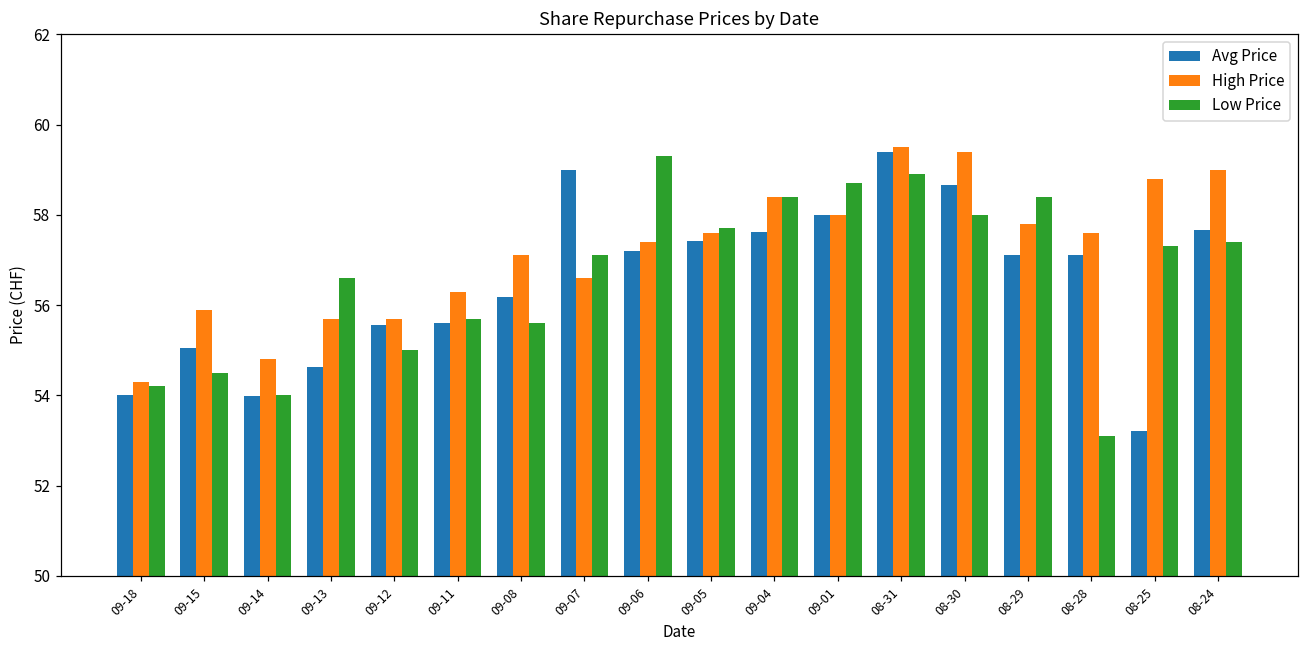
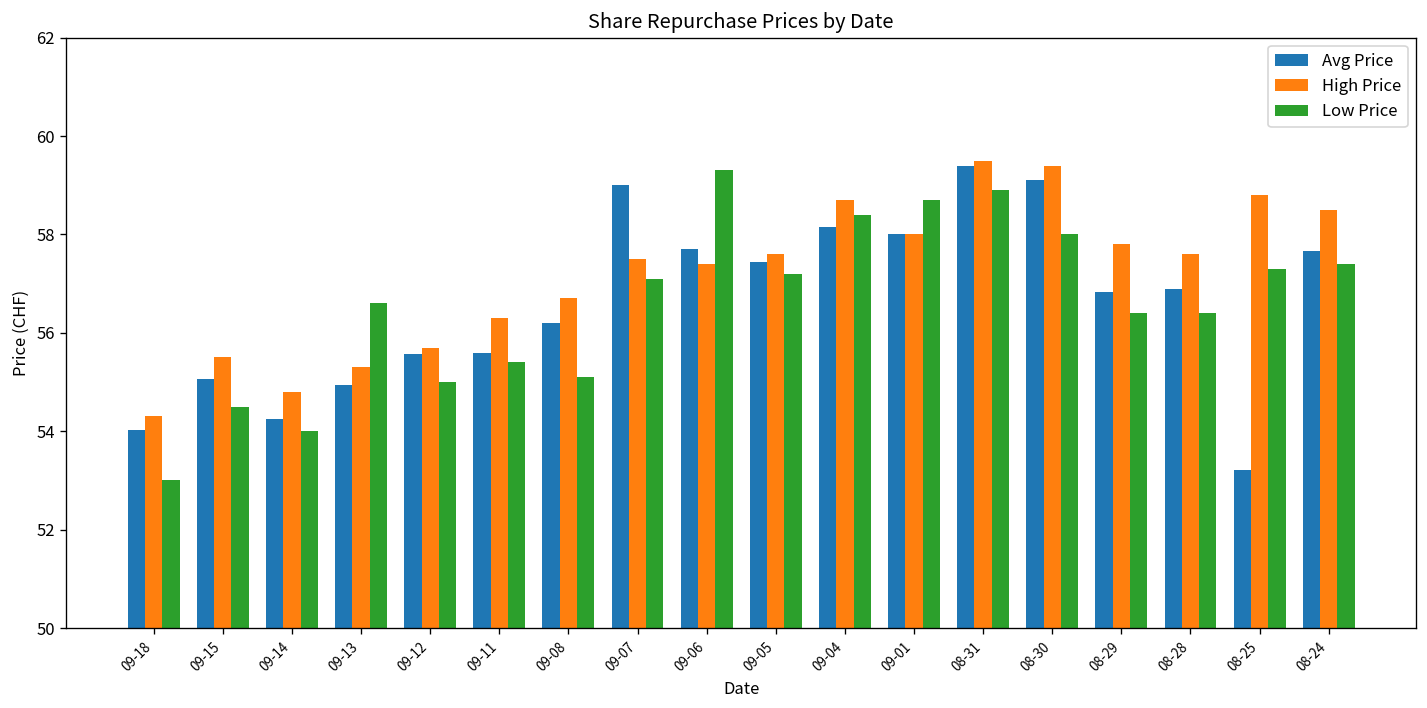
  {
    "Avg Price": {
      "09-18": 54.0,
      "09-15": 55.1,
-     "09-14": 54.0,
-     "09-13": 54.6,
+     "09-14": 54.2,
+     "09-13": 54.9,
      "09-12": 55.6,
      "09-11": 55.6,
      "09-08": 56.2,
      "09-07": 59.0,
-     "09-06": 57.2,
+     "09-06": 57.7,
      "09-05": 57.4,
-     "09-04": 57.6,
+     "09-04": 58.2,
      "09-01": 58.0,
      "08-31": 59.4,
-     "08-30": 58.7,
-     "08-29": 57.1,
-     "08-28": 57.1,
+     "08-30": 59.1,
+     "08-29": 56.8,
+     "08-28": 56.9,
      "08-25": 53.2,
      "08-24": 57.7
    },
    "High Price": {
      "09-18": 54.3,
-     "09-15": 55.9,
+     "09-15": 55.5,
      "09-14": 54.8,
-     "09-13": 55.7,
+     "09-13": 55.3,
      "09-12": 55.7,
      "09-11": 56.3,
-     "09-08": 57.1,
-     "09-07": 56.6,
+     "09-08": 56.7,
+     "09-07": 57.5,
      "09-06": 57.4,
      "09-05": 57.6,
-     "09-04": 58.4,
+     "09-04": 58.7,
      "09-01": 58.0,
      "08-31": 59.5,
      "08-30": 59.4,
      "08-29": 57.8,
      "08-28": 57.6,
      "08-25": 58.8,
-     "08-24": 59.0
+     "08-24": 58.5
    },
    "Low Price": {
-     "09-18": 54.2,
+     "09-18": 53.0,
      "09-15": 54.5,
      "09-14": 54.0,
      "09-13": 56.6,
      "09-12": 55.0,
-     "09-11": 55.7,
-     "09-08": 55.6,
+     "09-11": 55.4,
+     "09-08": 55.1,
      "09-07": 57.1,
      "09-06": 59.3,
-     "09-05": 57.7,
+     "09-05": 57.2,
      "09-04": 58.4,
      "09-01": 58.7,
      "08-31": 58.9,
      "08-30": 58.0,
-     "08-29": 58.4,
-     "08-28": 53.1,
+     "08-29": 56.4,
+     "08-28": 56.4,
      "08-25": 57.3,
      "08-24": 57.4
    }
  }
